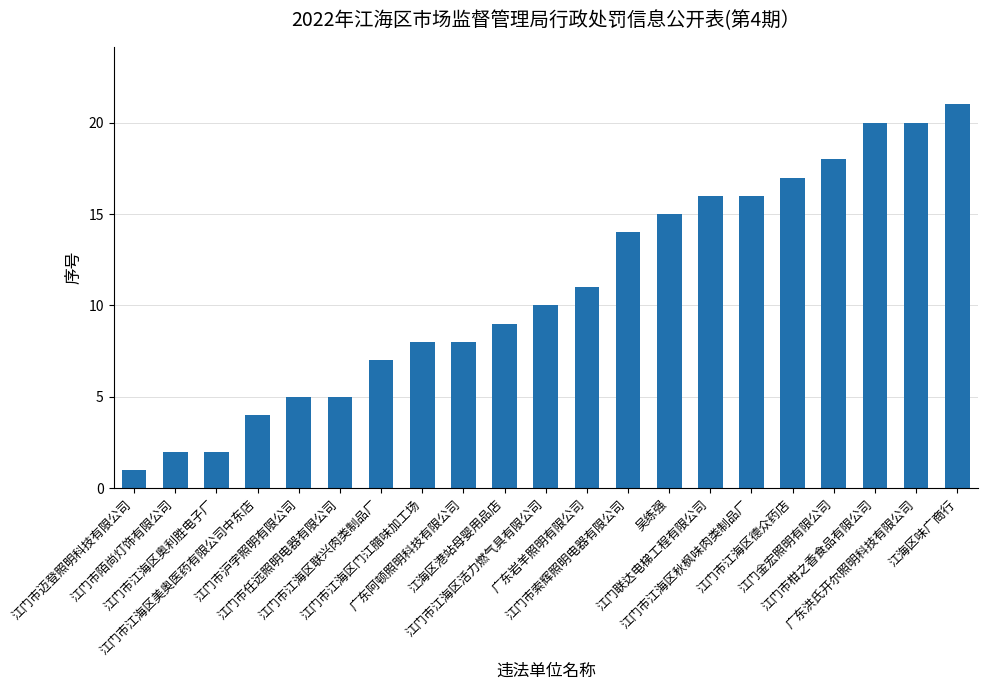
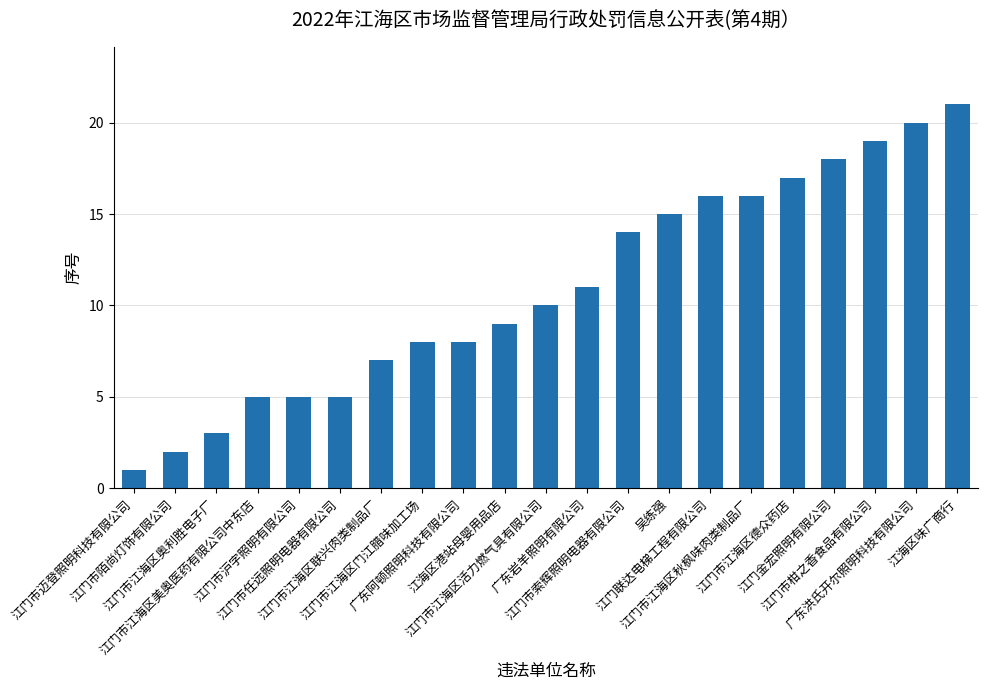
  {
    "江门市迈登照明科技有限公司": 1,
    "江门市陌尚灯饰有限公司": 2,
-   "江门市江海区奥利胜电子厂": 2,
-   "江门市江海区美奥医药有限公司中东店": 4,
+   "江门市江海区奥利胜电子厂": 3,
+   "江门市江海区美奥医药有限公司中东店": 5,
    "江门市沪字照明有限公司": 5,
    "江门市任远照明电器有限公司": 5,
    "江门市江海区联兴肉类制品厂": 7,
    "江门市江海区门江腊味加工场": 8,
    "广东阿顿照明科技有限公司": 8,
    "江海区港站母婴用品店": 9,
    "江门市江海区活力燃气具有限公司": 10,
    "广东岩羊照明有限公司": 11,
    "江门市索辉照明电器有限公司": 14,
    "吴练强": 15,
    "江门联达电梯工程有限公司": 16,
    "江门市江海区秋枫味肉类制品厂": 16,
    "江门市江海区德众药店": 17,
    "江门金宏照明有限公司": 18,
-   "江门市柑之香食品有限公司": 20,
+   "江门市柑之香食品有限公司": 19,
    "广东洪氏开尔照明科技有限公司": 20,
    "江海区味广商行": 21
  }
